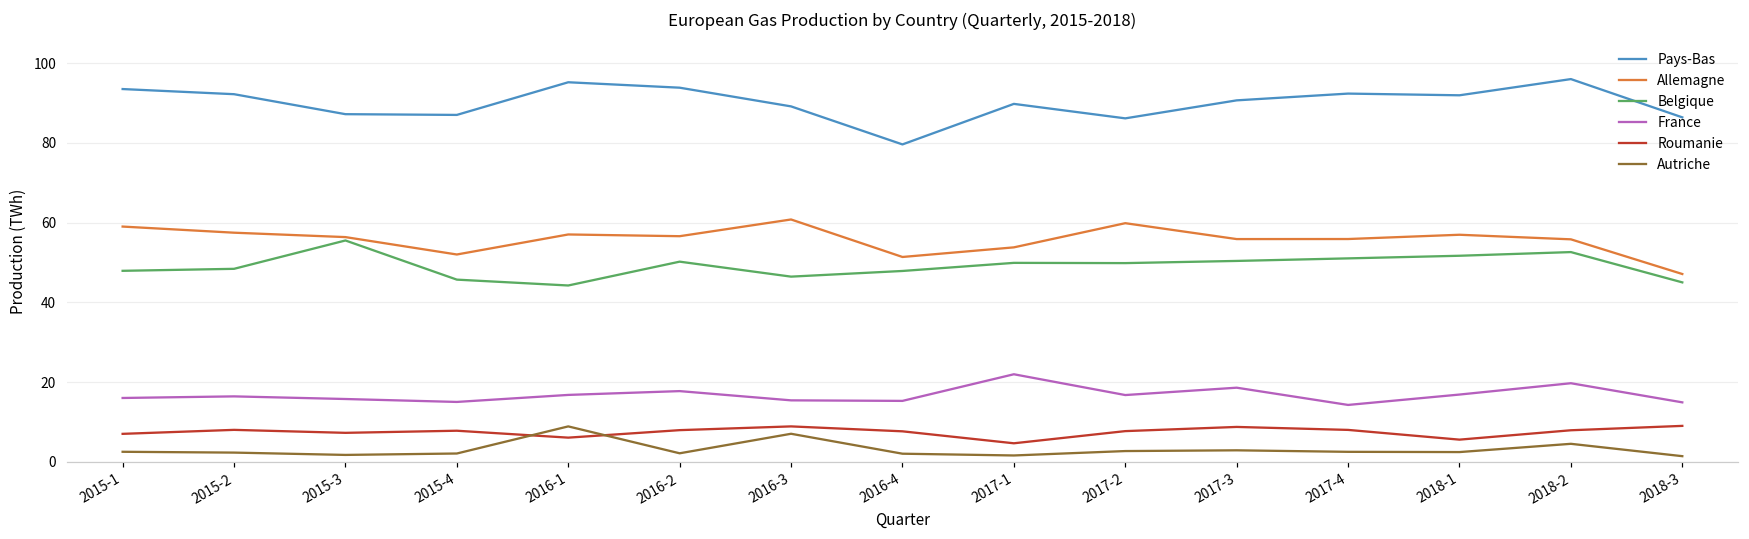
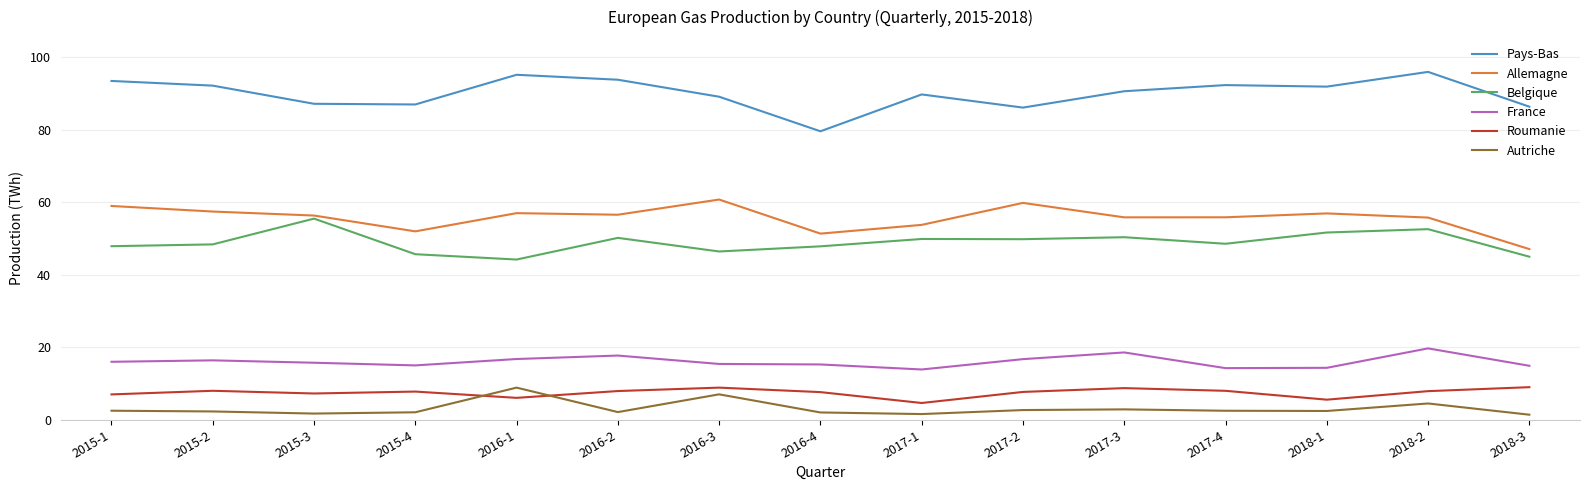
  {
    "Pays-Bas": {
      "2015-1": 94,
      "2015-2": 92,
      "2015-3": 87,
      "2015-4": 87,
      "2016-1": 95,
      "2016-2": 94,
      "2016-3": 89,
      "2016-4": 80,
      "2017-1": 90,
      "2017-2": 86,
      "2017-3": 91,
      "2017-4": 92,
      "2018-1": 92,
      "2018-2": 96,
      "2018-3": 86
    },
    "Allemagne": {
      "2015-1": 59,
      "2015-2": 57,
      "2015-3": 56,
      "2015-4": 52,
      "2016-1": 57,
      "2016-2": 57,
      "2016-3": 61,
      "2016-4": 51,
      "2017-1": 54,
      "2017-2": 60,
      "2017-3": 56,
      "2017-4": 56,
      "2018-1": 57,
      "2018-2": 56,
      "2018-3": 47
    },
    "Belgique": {
      "2015-1": 48,
      "2015-2": 48,
      "2015-3": 56,
      "2015-4": 46,
      "2016-1": 44,
      "2016-2": 50,
      "2016-3": 46,
      "2016-4": 48,
      "2017-1": 50,
      "2017-2": 50,
      "2017-3": 50,
-     "2017-4": 51,
+     "2017-4": 49,
      "2018-1": 52,
      "2018-2": 53,
      "2018-3": 45
    },
    "France": {
      "2015-1": 16,
      "2015-2": 16,
      "2015-3": 16,
      "2015-4": 15,
      "2016-1": 17,
      "2016-2": 18,
      "2016-3": 15,
      "2016-4": 15,
-     "2017-1": 22,
+     "2017-1": 14,
      "2017-2": 17,
      "2017-3": 19,
      "2017-4": 14,
-     "2018-1": 17,
+     "2018-1": 14,
      "2018-2": 20,
      "2018-3": 15
    },
    "Roumanie": {
      "2015-1": 7,
      "2015-2": 8,
      "2015-3": 7,
      "2015-4": 8,
      "2016-1": 6,
      "2016-2": 8,
      "2016-3": 9,
      "2016-4": 8,
      "2017-1": 5,
      "2017-2": 8,
      "2017-3": 9,
      "2017-4": 8,
      "2018-1": 6,
      "2018-2": 8,
      "2018-3": 9
    },
    "Autriche": {
      "2015-1": 3,
      "2015-2": 2,
      "2015-3": 2,
      "2015-4": 2,
      "2016-1": 9,
      "2016-2": 2,
      "2016-3": 7,
      "2016-4": 2,
      "2017-1": 2,
      "2017-2": 3,
      "2017-3": 3,
      "2017-4": 2,
      "2018-1": 2,
      "2018-2": 5,
      "2018-3": 1
    }
  }
